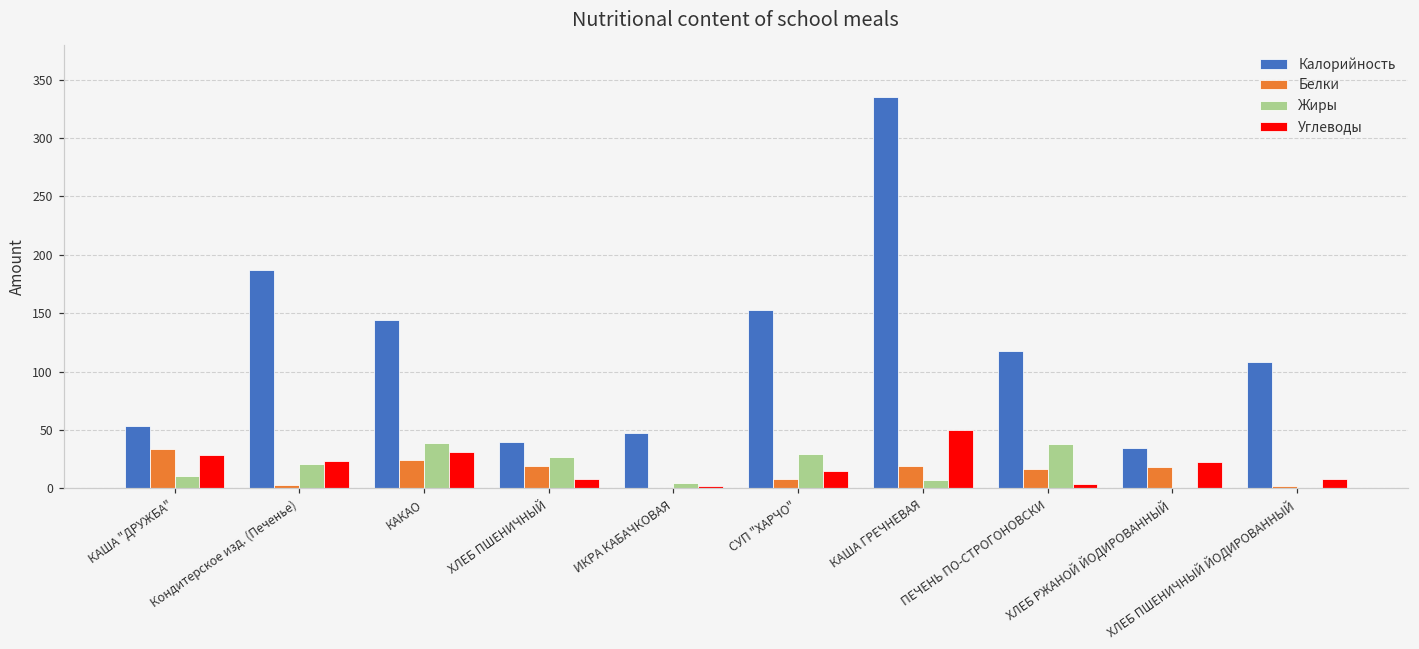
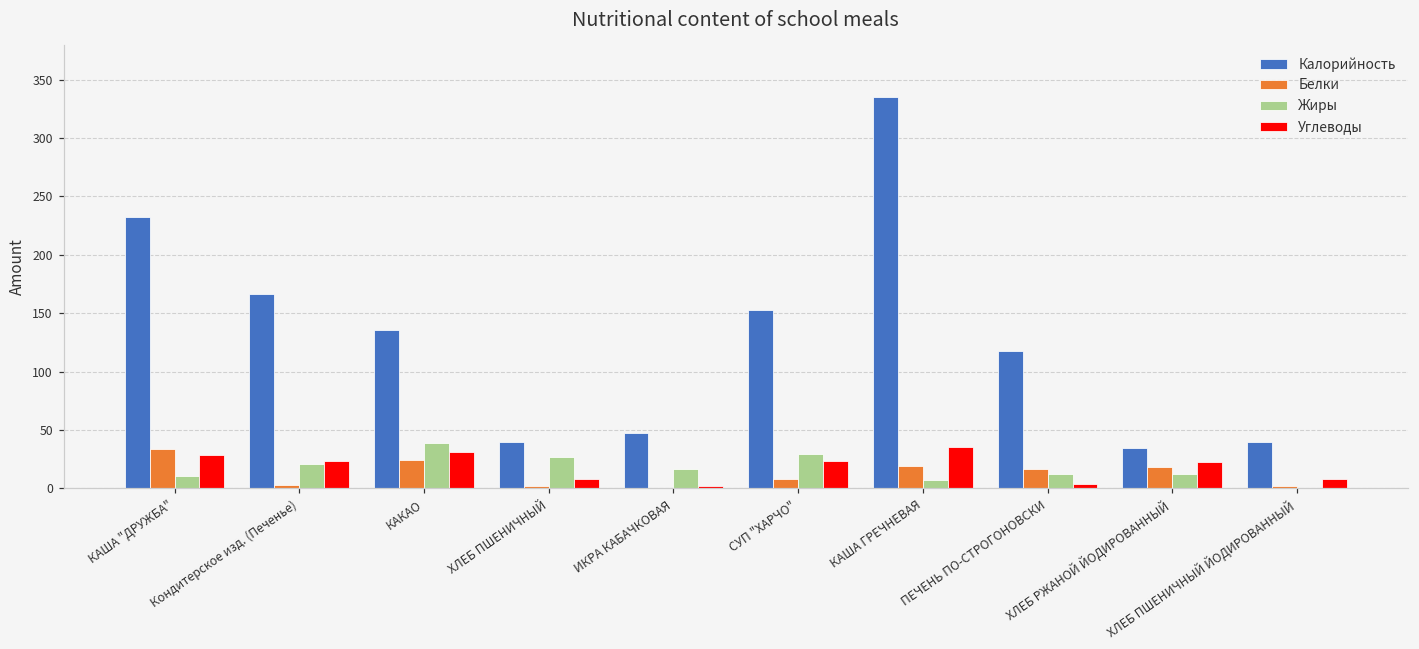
  {
    "Калорийность": {
-     "КАША \"ДРУЖБА\"": 53,
-     "Кондитерское изд. (Печенье)": 187,
-     "КАКАО": 144,
+     "КАША \"ДРУЖБА\"": 232,
+     "Кондитерское изд. (Печенье)": 167,
+     "КАКАО": 136,
      "ХЛЕБ ПШЕНИЧНЫЙ": 39,
      "ИКРА КАБАЧКОВАЯ": 47,
      "СУП \"ХАРЧО\"": 153,
      "КАША ГРЕЧНЕВАЯ": 335,
      "ПЕЧЕНЬ ПО-СТРОГОНОВСКИ": 117,
      "ХЛЕБ РЖАНОЙ ЙОДИРОВАННЫЙ": 35,
-     "ХЛЕБ ПШЕНИЧНЫЙ ЙОДИРОВАННЫЙ": 108
+     "ХЛЕБ ПШЕНИЧНЫЙ ЙОДИРОВАННЫЙ": 39
    },
    "Белки": {
      "КАША \"ДРУЖБА\"": 34,
      "Кондитерское изд. (Печенье)": 3,
      "КАКАО": 24,
-     "ХЛЕБ ПШЕНИЧНЫЙ": 19,
+     "ХЛЕБ ПШЕНИЧНЫЙ": 2,
      "СУП \"ХАРЧО\"": 8,
      "КАША ГРЕЧНЕВАЯ": 19,
      "ПЕЧЕНЬ ПО-СТРОГОНОВСКИ": 16,
      "ХЛЕБ РЖАНОЙ ЙОДИРОВАННЫЙ": 18
    },
    "Жиры": {
      "КАША \"ДРУЖБА\"": 10,
      "Кондитерское изд. (Печенье)": 21,
      "КАКАО": 39,
      "ХЛЕБ ПШЕНИЧНЫЙ": 27,
-     "ИКРА КАБАЧКОВАЯ": 4,
+     "ИКРА КАБАЧКОВАЯ": 16,
      "СУП \"ХАРЧО\"": 30,
      "КАША ГРЕЧНЕВАЯ": 7,
-     "ПЕЧЕНЬ ПО-СТРОГОНОВСКИ": 38,
-     "ХЛЕБ РЖАНОЙ ЙОДИРОВАННЫЙ": 0
+     "ПЕЧЕНЬ ПО-СТРОГОНОВСКИ": 13,
+     "ХЛЕБ РЖАНОЙ ЙОДИРОВАННЫЙ": 12
    },
    "Углеводы": {
      "КАША \"ДРУЖБА\"": 28,
      "Кондитерское изд. (Печенье)": 23,
      "КАКАО": 31,
      "ХЛЕБ ПШЕНИЧНЫЙ": 8,
-     "СУП \"ХАРЧО\"": 15,
-     "КАША ГРЕЧНЕВАЯ": 50,
+     "СУП \"ХАРЧО\"": 24,
+     "КАША ГРЕЧНЕВАЯ": 36,
      "ПЕЧЕНЬ ПО-СТРОГОНОВСКИ": 4,
      "ХЛЕБ РЖАНОЙ ЙОДИРОВАННЫЙ": 23,
      "ХЛЕБ ПШЕНИЧНЫЙ ЙОДИРОВАННЫЙ": 8
    }
  }
